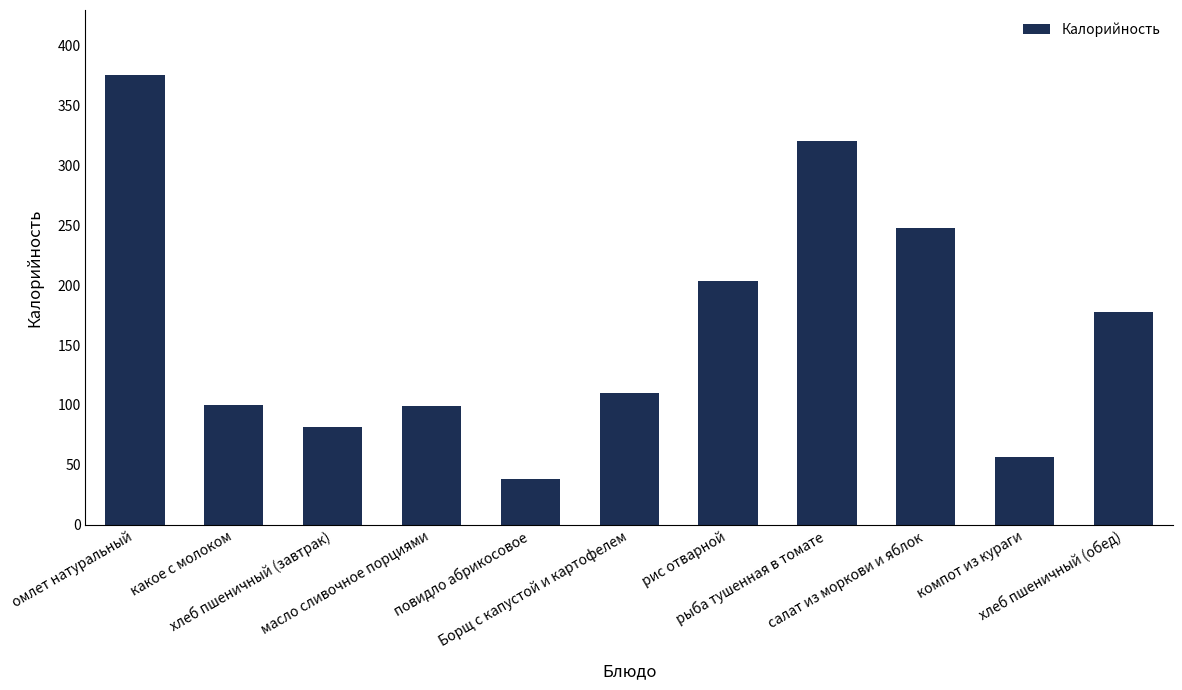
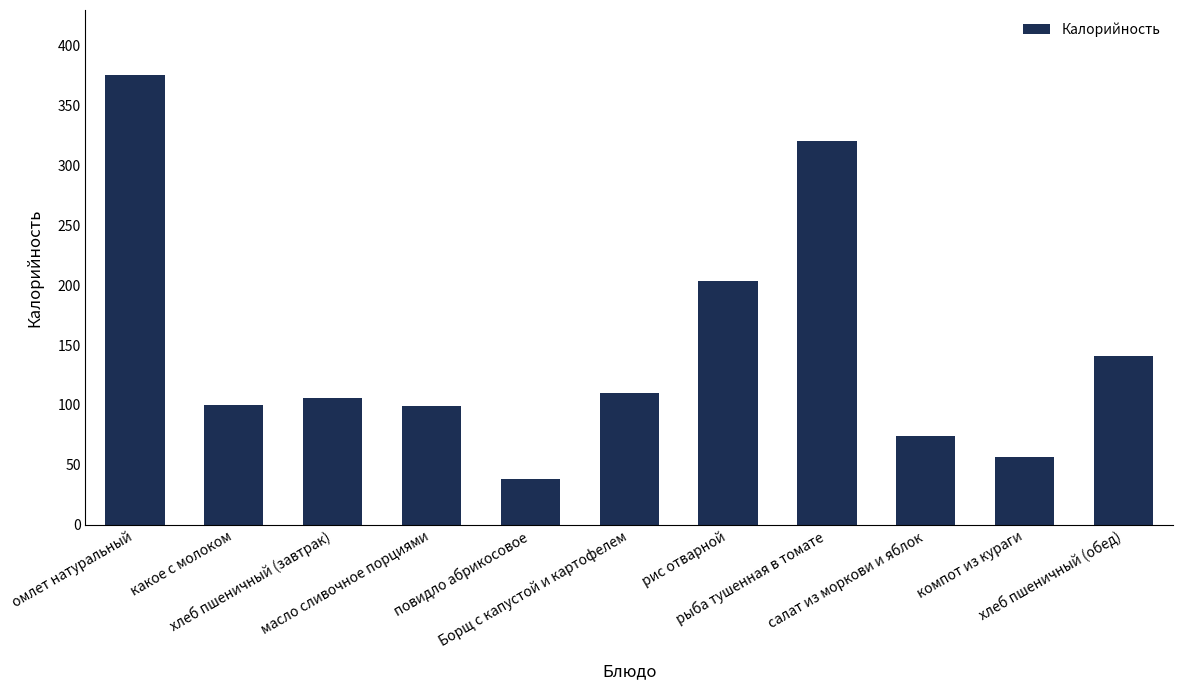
  {
    "омлет натуральный": 376,
    "какое с молоком": 100,
-   "хлеб пшеничный (завтрак)": 82,
+   "хлеб пшеничный (завтрак)": 106,
    "масло сливочное порциями": 99,
    "повидло абрикосовое": 38,
    "Борщ с капустой и картофелем": 110,
    "рис отварной": 204,
    "рыба тушенная в томате": 320,
-   "салат из моркови и яблок": 248,
+   "салат из моркови и яблок": 74,
    "компот из кураги": 57,
-   "хлеб пшеничный (обед)": 177
+   "хлеб пшеничный (обед)": 141
  }
